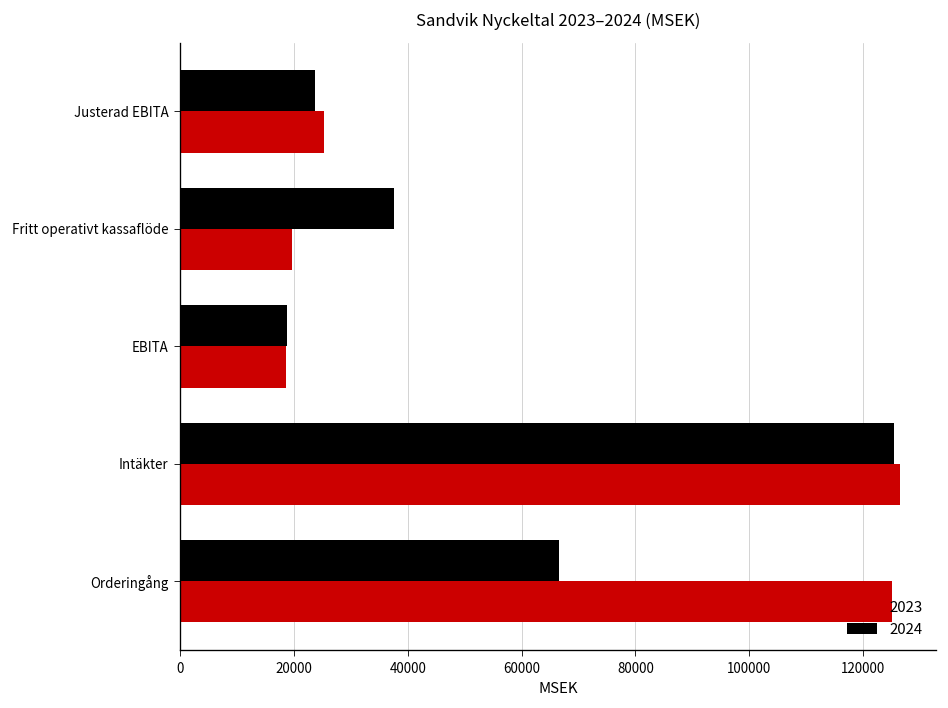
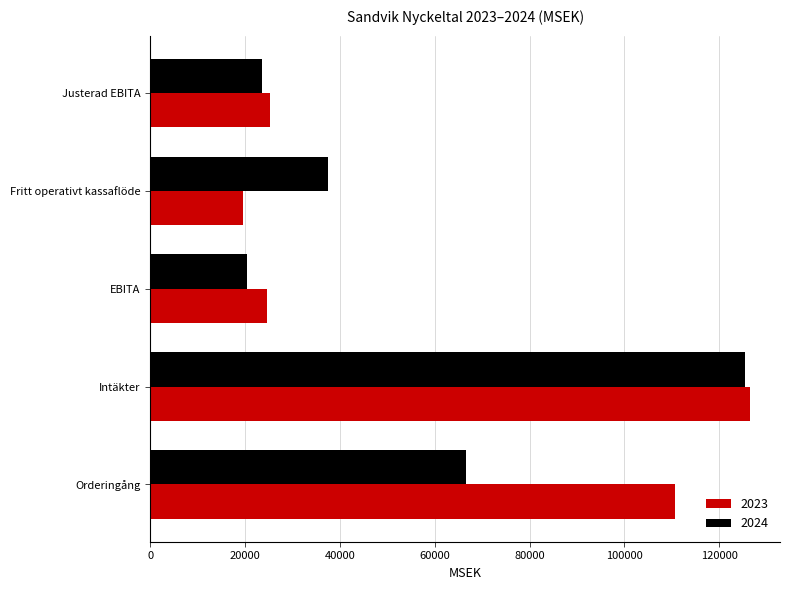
  {
    "2023": {
      "Justerad EBITA": 25000,
      "Fritt operativt kassaflöde": 20000,
-     "EBITA": 19000,
+     "EBITA": 25000,
      "Intäkter": 127000,
-     "Orderingång": 125000
+     "Orderingång": 111000
    },
    "2024": {
      "Justerad EBITA": 24000,
      "Fritt operativt kassaflöde": 37000,
-     "EBITA": 19000,
+     "EBITA": 20000,
      "Intäkter": 125000,
      "Orderingång": 67000
    }
  }
